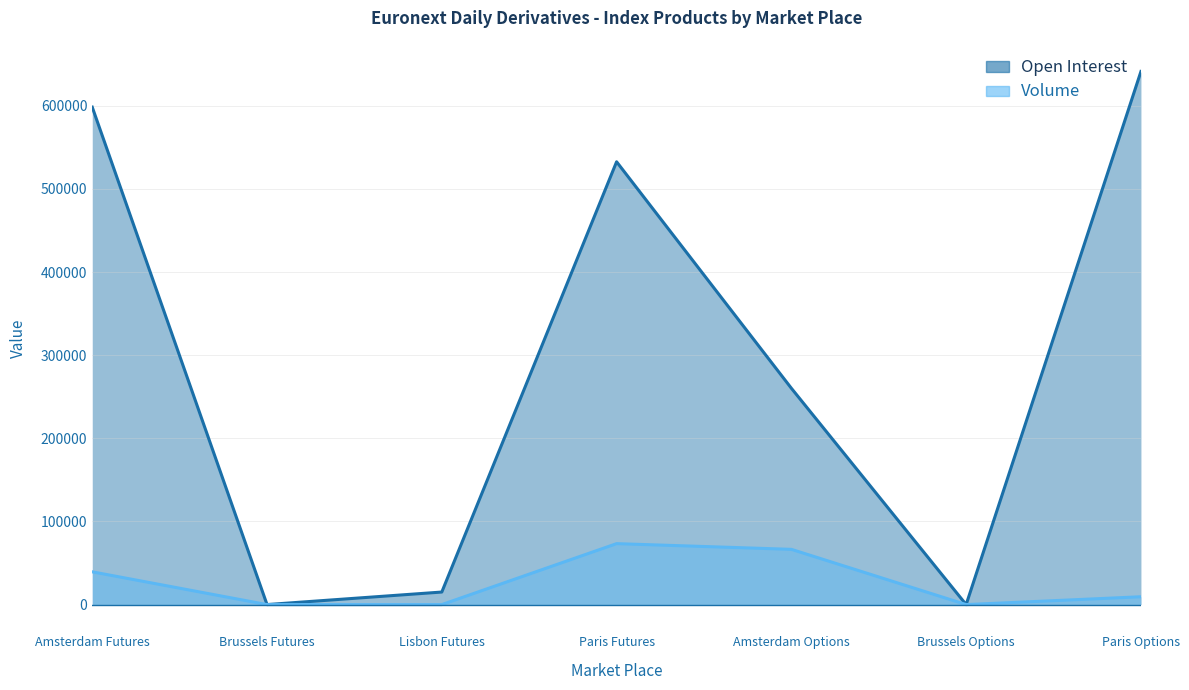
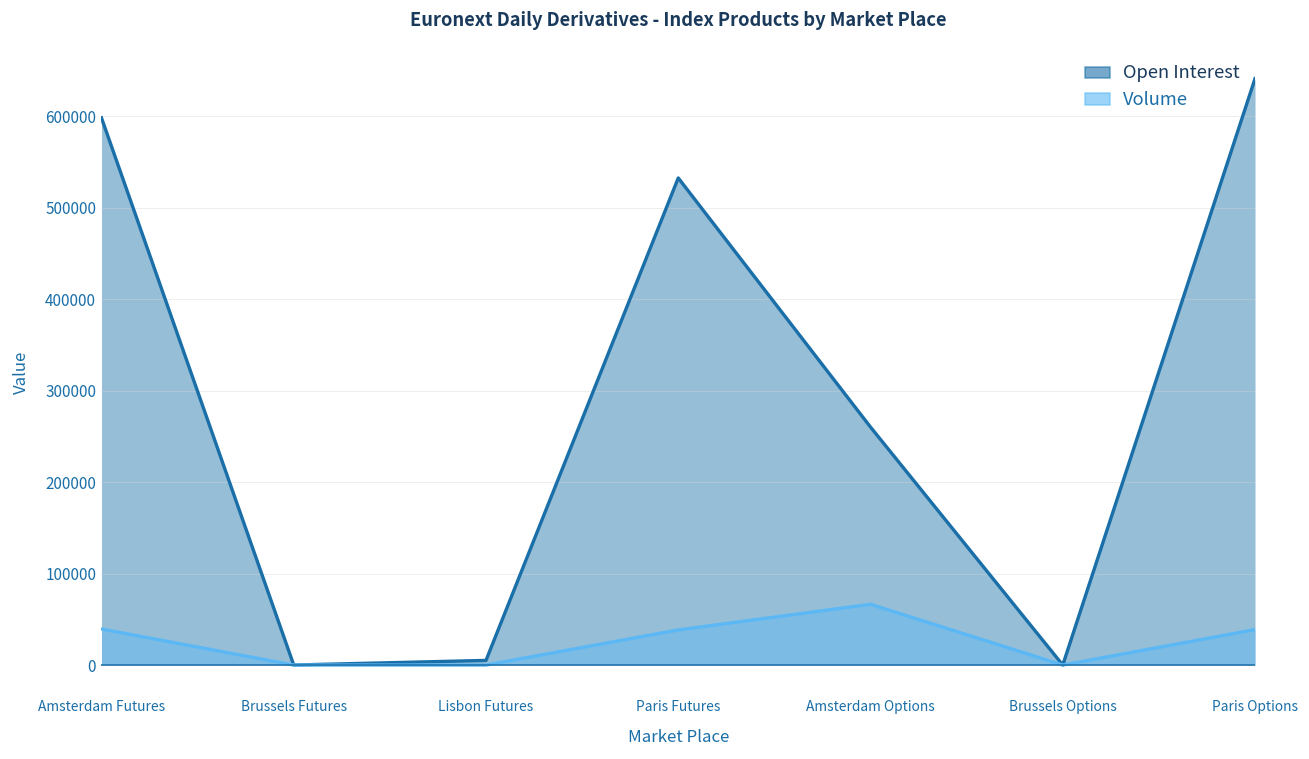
  {
    "Open Interest": {
      "Amsterdam Futures": 600000,
-     "Lisbon Futures": 20000,
+     "Lisbon Futures": 10000,
      "Paris Futures": 530000,
      "Amsterdam Options": 260000,
      "Paris Options": 640000
    },
    "Volume": {
      "Amsterdam Futures": 40000,
      "Lisbon Futures": 0,
-     "Paris Futures": 70000,
+     "Paris Futures": 40000,
      "Amsterdam Options": 70000,
-     "Paris Options": 10000
+     "Paris Options": 40000
    }
  }
